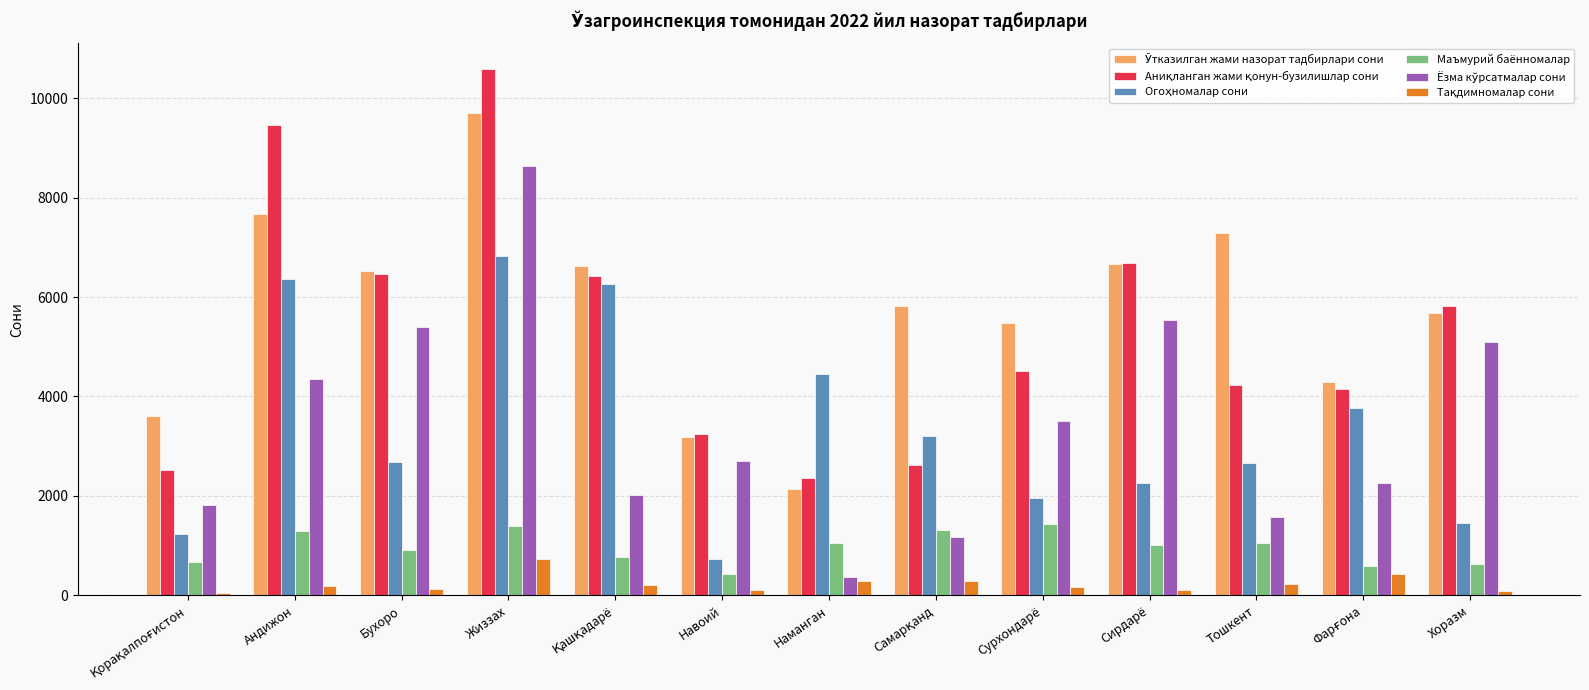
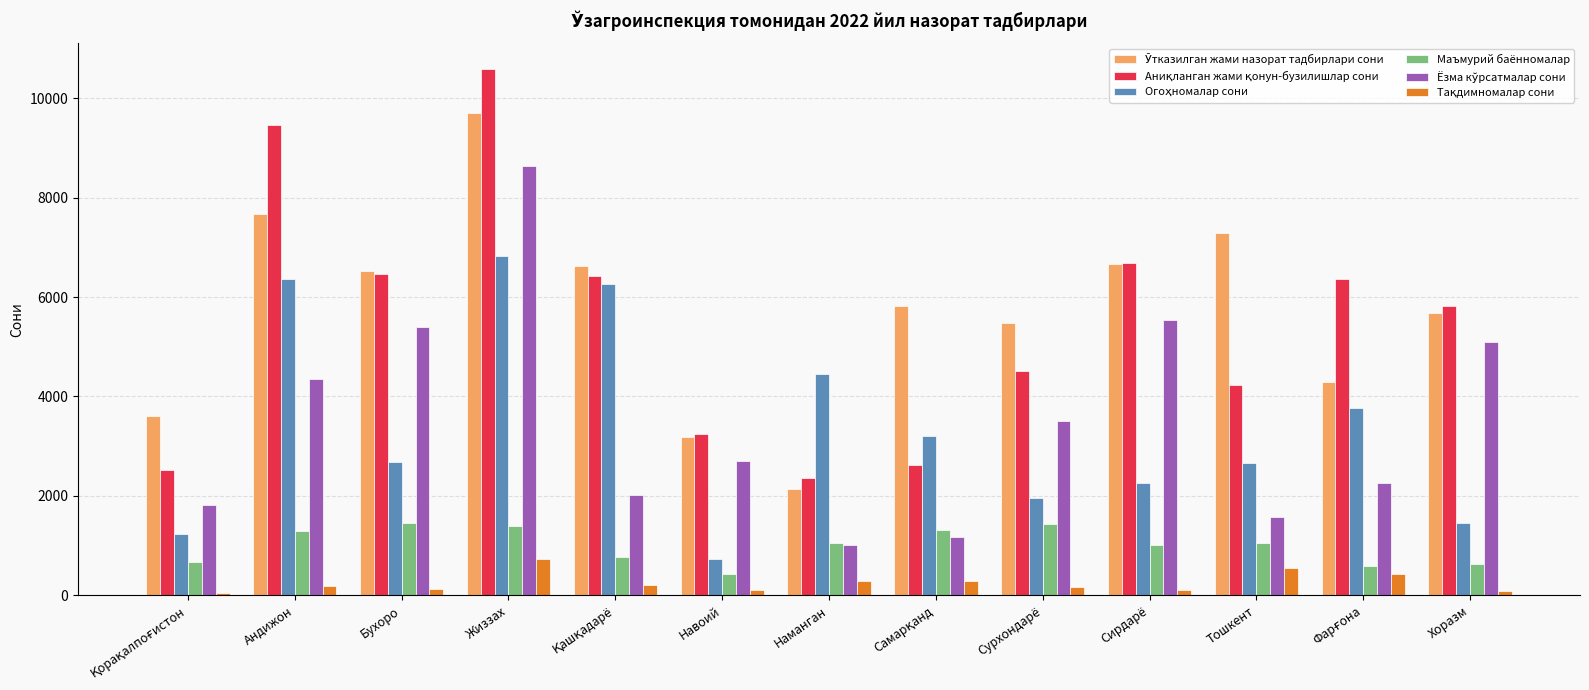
  {
    "Ўтказилган жами назорат тадбирлари сони": {
      "Қорақалпоғистон": 3600,
      "Андижон": 7700,
      "Бухоро": 6500,
      "Жиззах": 9700,
      "Қашқадарё": 6600,
      "Навоий": 3200,
      "Наманган": 2100,
      "Самарқанд": 5800,
      "Сурхондарё": 5500,
      "Сирдарё": 6700,
      "Тошкент": 7300,
      "Фарғона": 4300,
      "Хоразм": 5700
    },
    "Аниқланган жами қонун-бузилишлар сони": {
      "Қорақалпоғистон": 2500,
      "Андижон": 9500,
      "Бухоро": 6500,
      "Жиззах": 10600,
      "Қашқадарё": 6400,
      "Навоий": 3200,
      "Наманган": 2400,
      "Самарқанд": 2600,
      "Сурхондарё": 4500,
      "Сирдарё": 6700,
      "Тошкент": 4200,
-     "Фарғона": 4200,
+     "Фарғона": 6400,
      "Хоразм": 5800
    },
    "Огоҳномалар сони": {
      "Қорақалпоғистон": 1200,
      "Андижон": 6400,
      "Бухоро": 2700,
      "Жиззах": 6800,
      "Қашқадарё": 6300,
      "Навоий": 700,
      "Наманган": 4500,
      "Самарқанд": 3200,
      "Сурхондарё": 2000,
      "Сирдарё": 2300,
      "Тошкент": 2700,
      "Фарғона": 3800,
      "Хоразм": 1400
    },
    "Маъмурий баённомалар": {
      "Қорақалпоғистон": 700,
      "Андижон": 1300,
-     "Бухоро": 900,
+     "Бухоро": 1500,
      "Жиззах": 1400,
      "Қашқадарё": 800,
      "Навоий": 400,
      "Наманган": 1000,
      "Самарқанд": 1300,
      "Сурхондарё": 1400,
      "Сирдарё": 1000,
      "Тошкент": 1100,
      "Фарғона": 600,
      "Хоразм": 600
    },
    "Ёзма кўрсатмалар сони": {
      "Қорақалпоғистон": 1800,
      "Андижон": 4400,
      "Бухоро": 5400,
      "Жиззах": 8600,
      "Қашқадарё": 2000,
      "Навоий": 2700,
-     "Наманган": 400,
+     "Наманган": 1000,
      "Самарқанд": 1200,
      "Сурхондарё": 3500,
      "Сирдарё": 5500,
      "Тошкент": 1600,
      "Фарғона": 2300,
      "Хоразм": 5100
    },
    "Тақдимномалар сони": {
      "Андижон": 200,
      "Бухоро": 100,
      "Жиззах": 700,
      "Қашқадарё": 200,
      "Навоий": 100,
      "Наманган": 300,
      "Самарқанд": 300,
      "Сурхондарё": 200,
      "Сирдарё": 100,
-     "Тошкент": 200,
+     "Тошкент": 600,
      "Фарғона": 400,
      "Хоразм": 100
    }
  }
